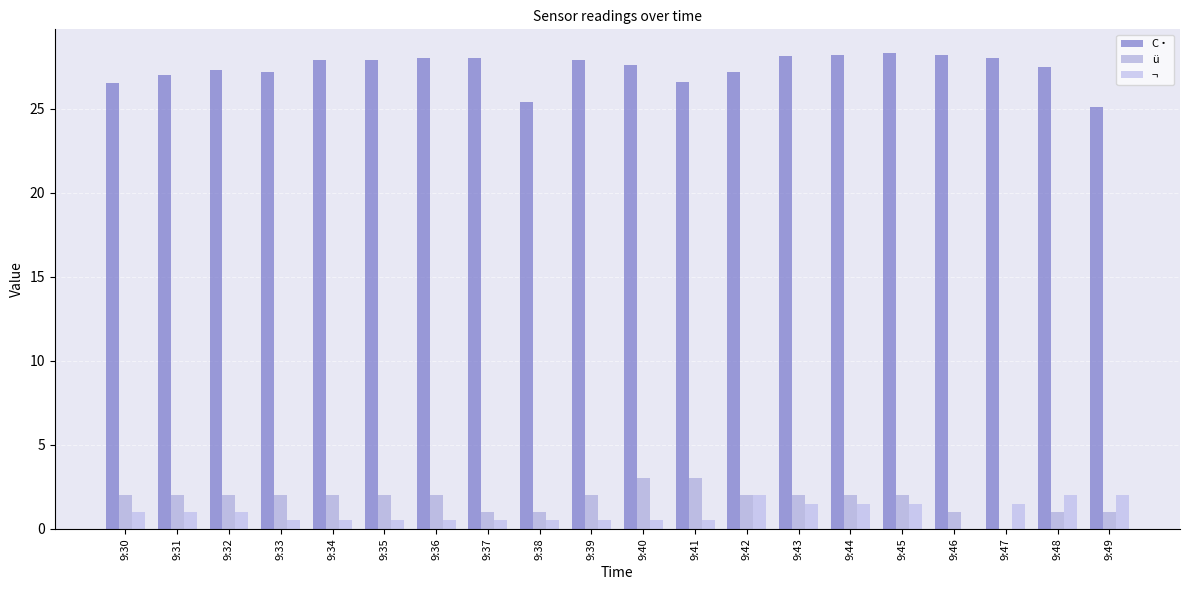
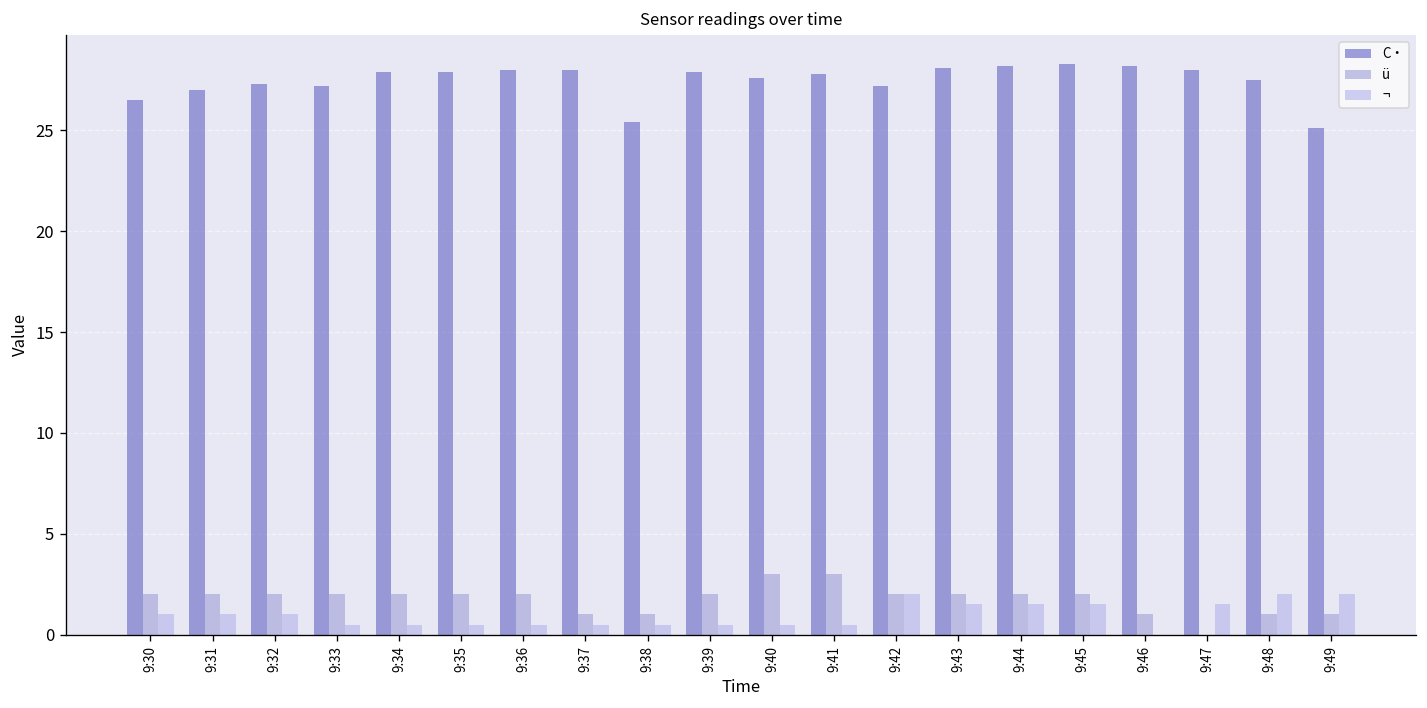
  {
    "C・": {
      "9:30": 26.5,
      "9:31": 27.0,
      "9:32": 27.3,
      "9:33": 27.2,
      "9:34": 27.9,
      "9:35": 27.9,
      "9:36": 28.0,
      "9:37": 28.0,
      "9:38": 25.4,
      "9:39": 27.9,
      "9:40": 27.6,
-     "9:41": 26.6,
+     "9:41": 27.8,
      "9:42": 27.2,
      "9:43": 28.1,
      "9:44": 28.2,
      "9:45": 28.3,
      "9:46": 28.2,
      "9:47": 28.0,
      "9:48": 27.5,
      "9:49": 25.1
    }
  }
